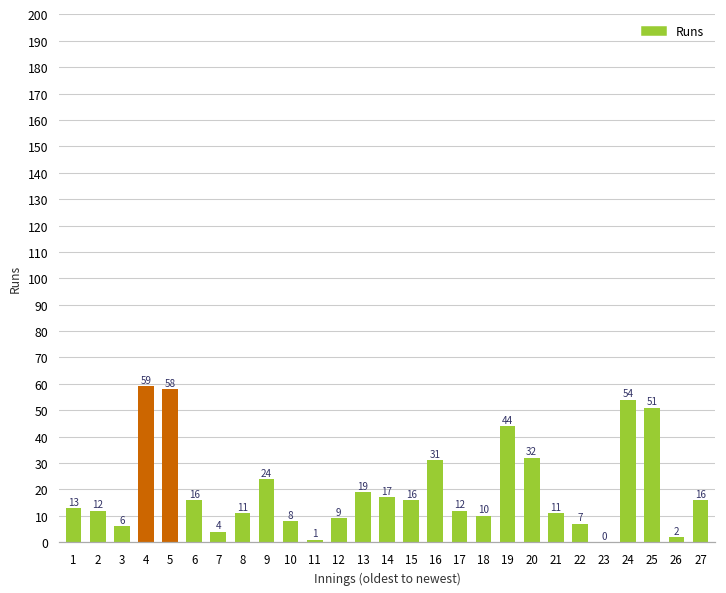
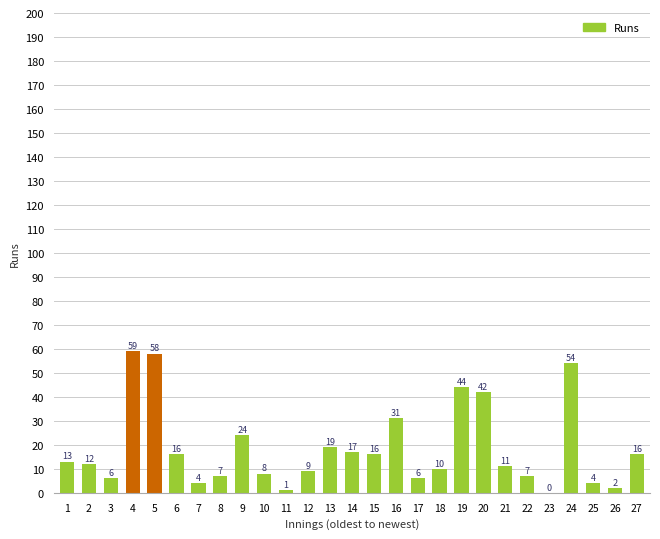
  {
    "1": 13,
    "2": 12,
    "3": 6,
    "4": 59,
    "5": 58,
    "6": 16,
    "7": 4,
-   "8": 11,
+   "8": 7,
    "9": 24,
    "10": 8,
    "11": 1,
    "12": 9,
    "13": 19,
    "14": 17,
    "15": 16,
    "16": 31,
-   "17": 12,
+   "17": 6,
    "18": 10,
    "19": 44,
-   "20": 32,
+   "20": 42,
    "21": 11,
    "22": 7,
    "23": 0,
    "24": 54,
-   "25": 51,
+   "25": 4,
    "26": 2,
    "27": 16
  }
